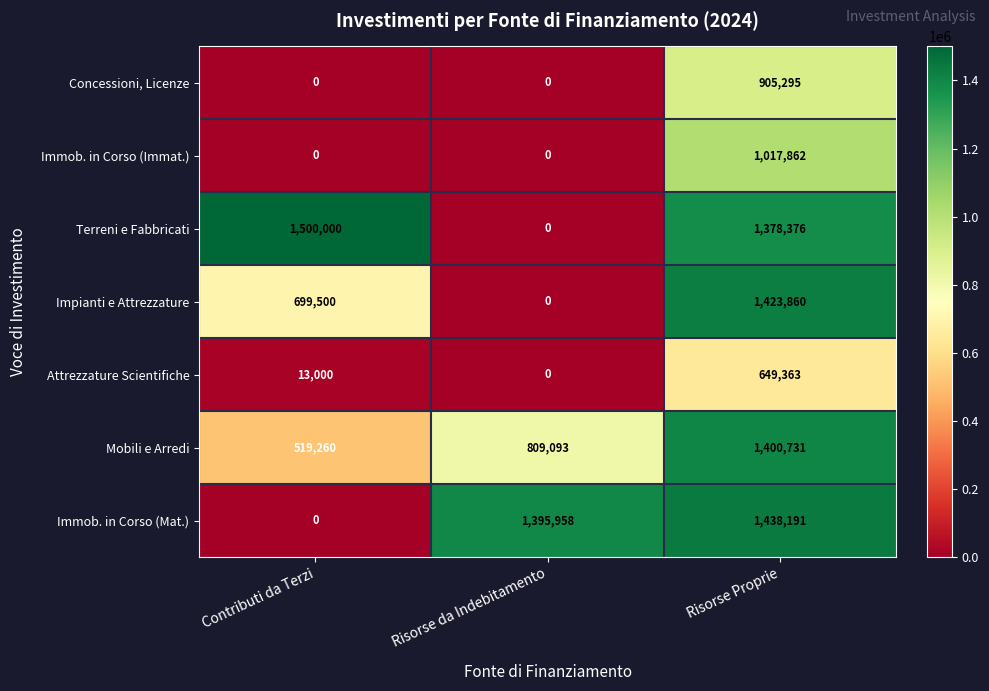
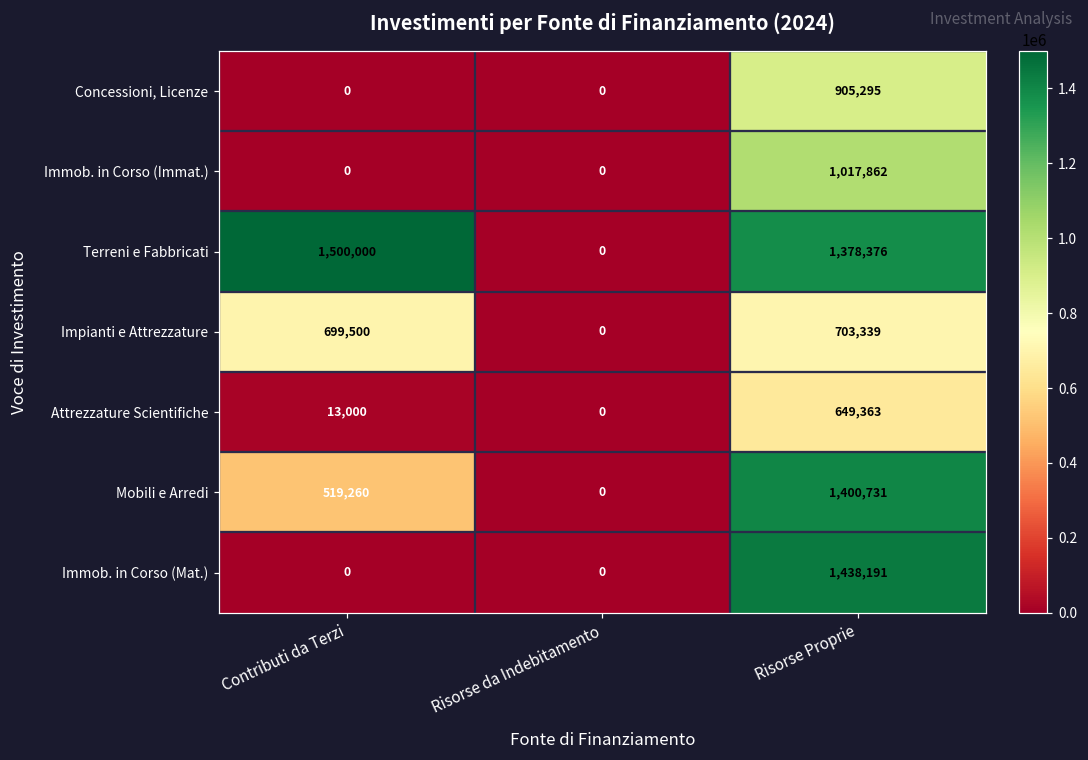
  {
    "Concessioni, Licenze": {
      "Contributi da Terzi": "0",
      "Risorse da Indebitamento": "0",
      "Risorse Proprie": "905,295"
    },
    "Immob. in Corso (Immat.)": {
      "Contributi da Terzi": "0",
      "Risorse da Indebitamento": "0",
      "Risorse Proprie": "1,017,862"
    },
    "Terreni e Fabbricati": {
      "Contributi da Terzi": "1,500,000",
      "Risorse da Indebitamento": "0",
      "Risorse Proprie": "1,378,376"
    },
    "Impianti e Attrezzature": {
      "Contributi da Terzi": "699,500",
      "Risorse da Indebitamento": "0",
-     "Risorse Proprie": "1,423,860"
+     "Risorse Proprie": "703,339"
    },
    "Attrezzature Scientifiche": {
      "Contributi da Terzi": "13,000",
      "Risorse da Indebitamento": "0",
      "Risorse Proprie": "649,363"
    },
    "Mobili e Arredi": {
      "Contributi da Terzi": "519,260",
-     "Risorse da Indebitamento": "809,093",
+     "Risorse da Indebitamento": "0",
      "Risorse Proprie": "1,400,731"
    },
    "Immob. in Corso (Mat.)": {
      "Contributi da Terzi": "0",
-     "Risorse da Indebitamento": "1,395,958",
+     "Risorse da Indebitamento": "0",
      "Risorse Proprie": "1,438,191"
    }
  }
